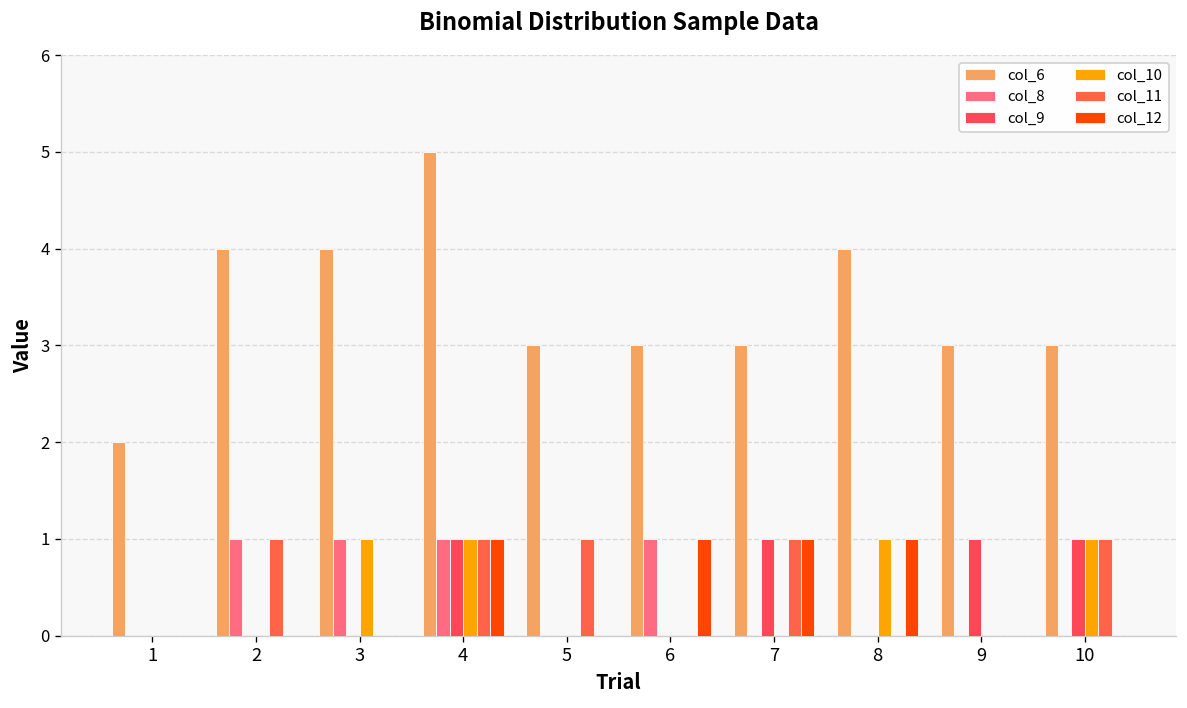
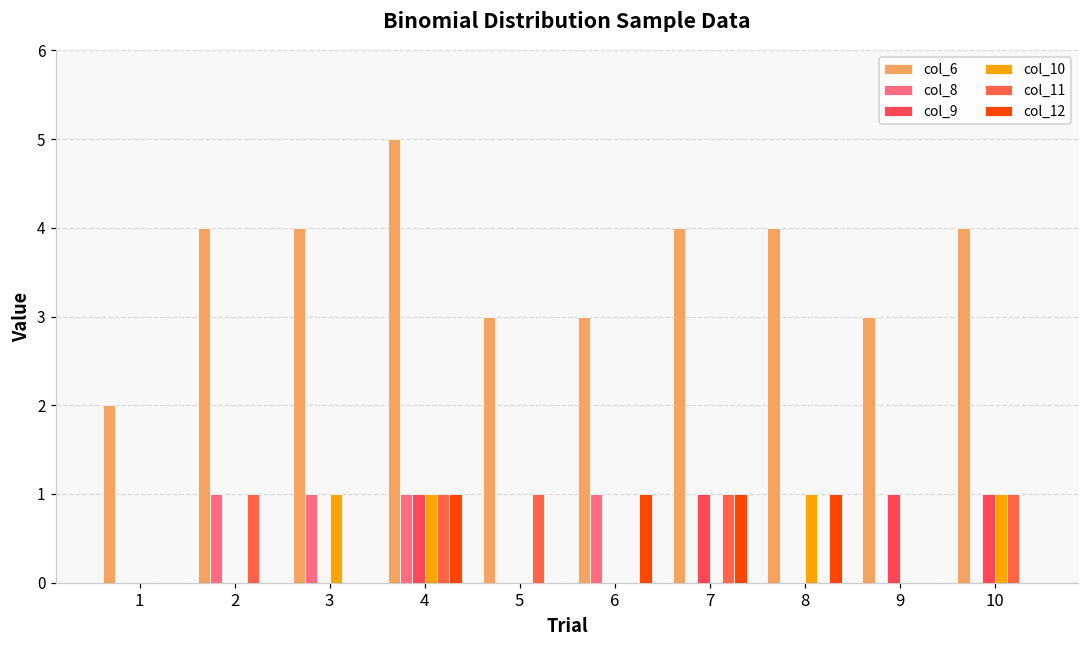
  {
    "col_6": {
      "1": 2,
      "2": 4,
      "3": 4,
      "4": 5,
      "5": 3,
      "6": 3,
-     "7": 3,
+     "7": 4,
      "8": 4,
      "9": 3,
-     "10": 3
+     "10": 4
    },
    "col_10": {
      "1": 0,
      "2": 0,
      "3": 1,
      "4": 1,
      "5": 0,
      "6": 0,
      "7": 0,
      "8": 1,
      "9": 0,
      "10": 1
    },
    "col_12": {
      "1": 0,
      "2": 0,
      "3": 0,
      "4": 1,
      "5": 0,
      "6": 1,
      "7": 1,
      "8": 1,
      "9": 0,
      "10": 0
    }
  }
